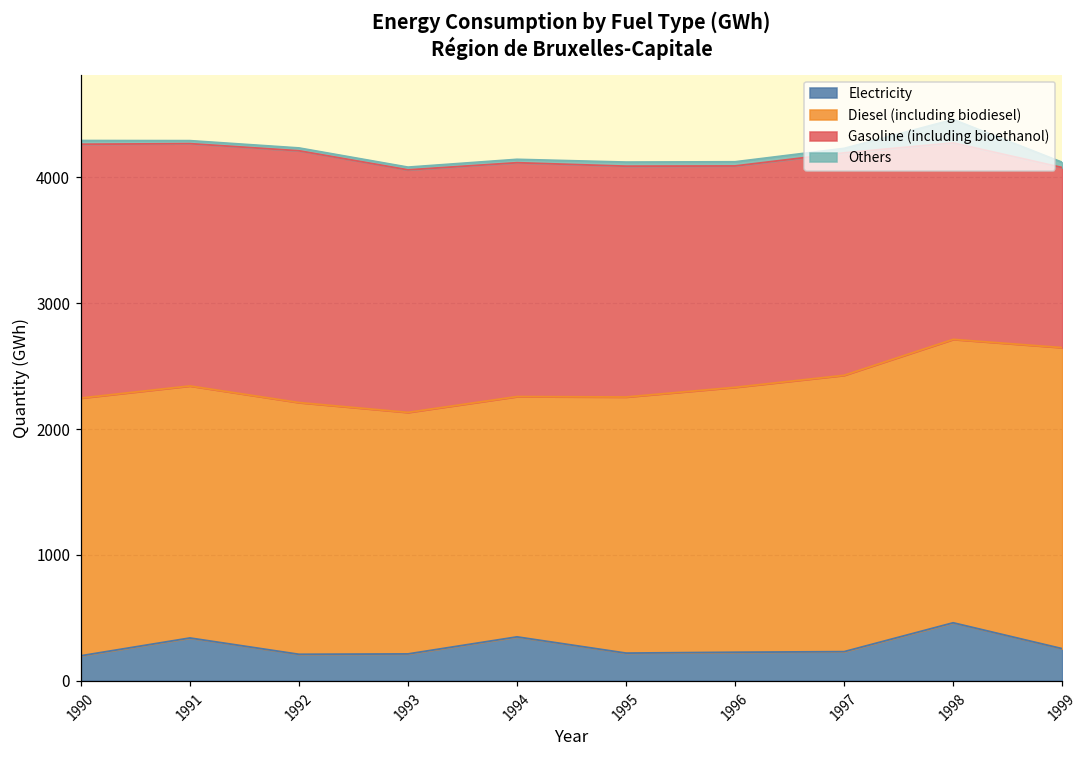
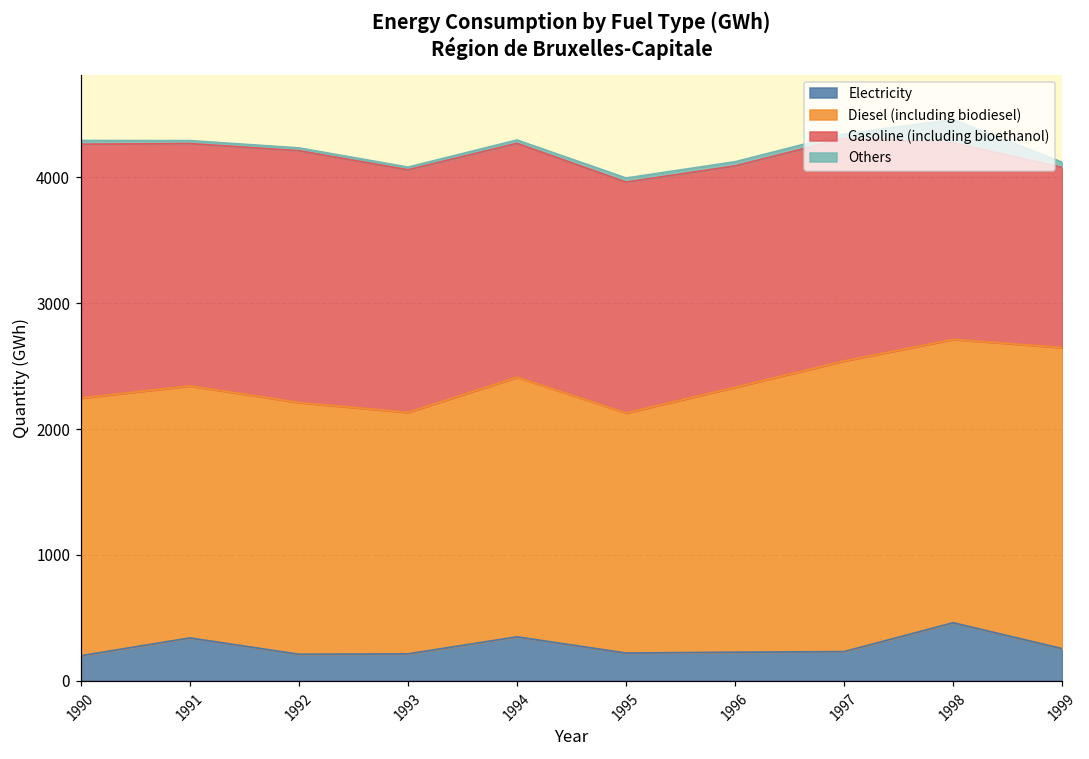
  {
    "Electricity": {
      "1990": 200,
      "1991": 340,
      "1992": 210,
      "1993": 210,
      "1994": 350,
      "1995": 220,
      "1996": 230,
      "1997": 230,
      "1998": 460,
      "1999": 260
    },
    "Diesel (including biodiesel)": {
      "1990": 2050,
      "1991": 2000,
      "1992": 2000,
      "1993": 1920,
-     "1994": 1910,
-     "1995": 2040,
+     "1994": 2060,
+     "1995": 1910,
      "1996": 2110,
-     "1997": 2200,
+     "1997": 2310,
      "1998": 2250,
      "1999": 2390
    },
    "Gasoline (including bioethanol)": {
      "1990": 2020,
      "1991": 1930,
      "1992": 2000,
      "1994": 1860,
      "1995": 1830,
      "1996": 1760,
      "1999": 1430
    },
    "Others": {
      "1990": 30,
      "1991": 20,
      "1992": 20,
      "1994": 30,
      "1995": 30,
      "1996": 30,
      "1999": 40
    }
  }
